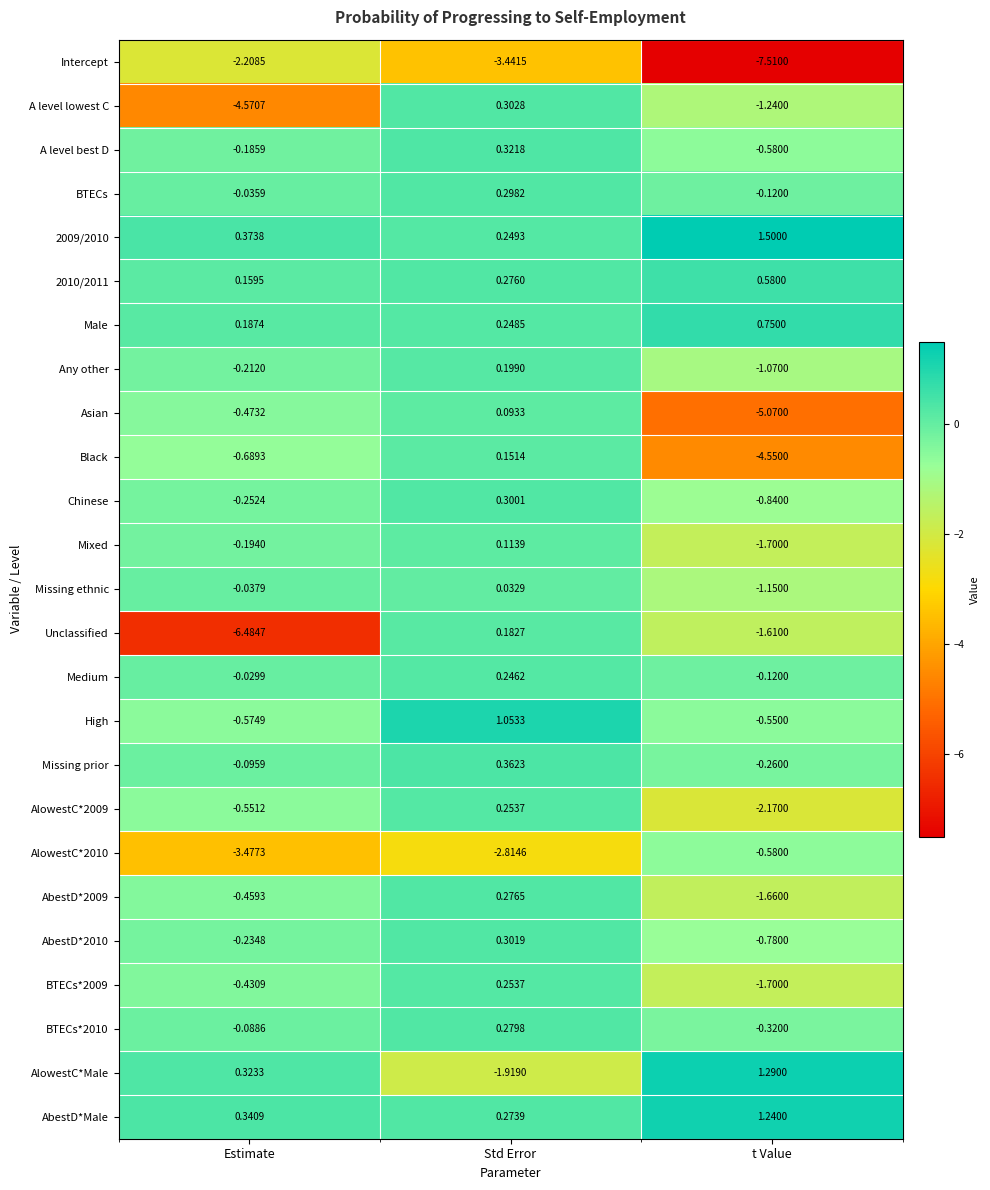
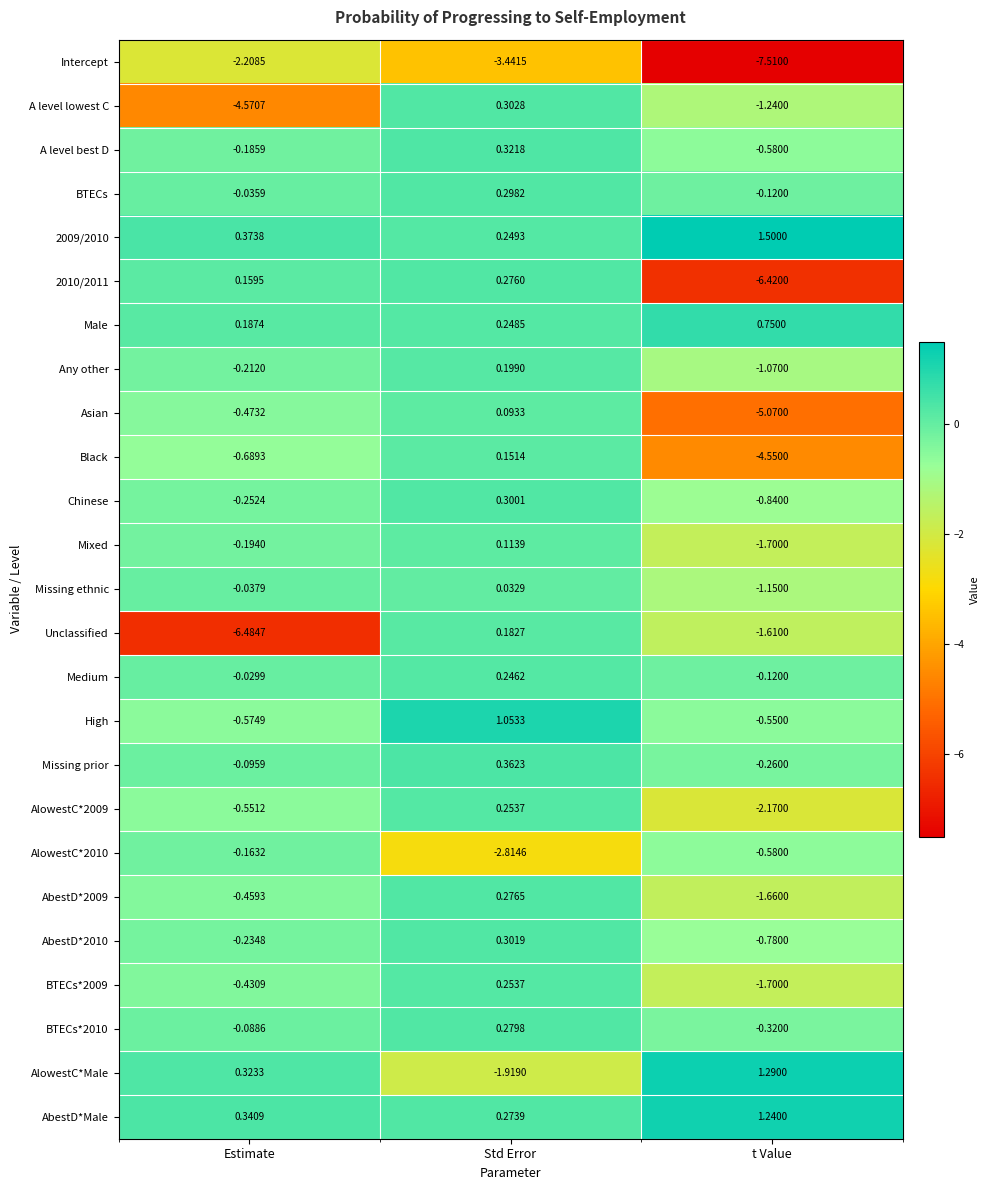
  {
    "Intercept": {
      "Estimate": -2.2085,
      "Std Error": -3.4415,
      "t Value": -7.5100
    },
    "A level lowest C": {
      "Estimate": -4.5707,
      "Std Error": 0.3028,
      "t Value": -1.2400
    },
    "A level best D": {
      "Estimate": -0.1859,
      "Std Error": 0.3218,
      "t Value": -0.5800
    },
    "BTECs": {
      "Estimate": -0.0359,
      "Std Error": 0.2982,
      "t Value": -0.1200
    },
    "2009/2010": {
      "Estimate": 0.3738,
      "Std Error": 0.2493,
      "t Value": 1.5000
    },
    "2010/2011": {
      "Estimate": 0.1595,
      "Std Error": 0.2760,
-     "t Value": 0.5800
+     "t Value": -6.4200
    },
    "Male": {
      "Estimate": 0.1874,
      "Std Error": 0.2485,
      "t Value": 0.7500
    },
    "Any other": {
      "Estimate": -0.2120,
      "Std Error": 0.1990,
      "t Value": -1.0700
    },
    "Asian": {
      "Estimate": -0.4732,
      "Std Error": 0.0933,
      "t Value": -5.0700
    },
    "Black": {
      "Estimate": -0.6893,
      "Std Error": 0.1514,
      "t Value": -4.5500
    },
    "Chinese": {
      "Estimate": -0.2524,
      "Std Error": 0.3001,
      "t Value": -0.8400
    },
    "Mixed": {
      "Estimate": -0.1940,
      "Std Error": 0.1139,
      "t Value": -1.7000
    },
    "Missing ethnic": {
      "Estimate": -0.0379,
      "Std Error": 0.0329,
      "t Value": -1.1500
    },
    "Unclassified": {
      "Estimate": -6.4847,
      "Std Error": 0.1827,
      "t Value": -1.6100
    },
    "Medium": {
      "Estimate": -0.0299,
      "Std Error": 0.2462,
      "t Value": -0.1200
    },
    "High": {
      "Estimate": -0.5749,
      "Std Error": 1.0533,
      "t Value": -0.5500
    },
    "Missing prior": {
      "Estimate": -0.0959,
      "Std Error": 0.3623,
      "t Value": -0.2600
    },
    "AlowestC*2009": {
      "Estimate": -0.5512,
      "Std Error": 0.2537,
      "t Value": -2.1700
    },
    "AlowestC*2010": {
-     "Estimate": -3.4773,
+     "Estimate": -0.1632,
      "Std Error": -2.8146,
      "t Value": -0.5800
    },
    "AbestD*2009": {
      "Estimate": -0.4593,
      "Std Error": 0.2765,
      "t Value": -1.6600
    },
    "AbestD*2010": {
      "Estimate": -0.2348,
      "Std Error": 0.3019,
      "t Value": -0.7800
    },
    "BTECs*2009": {
      "Estimate": -0.4309,
      "Std Error": 0.2537,
      "t Value": -1.7000
    },
    "BTECs*2010": {
      "Estimate": -0.0886,
      "Std Error": 0.2798,
      "t Value": -0.3200
    },
    "AlowestC*Male": {
      "Estimate": 0.3233,
      "Std Error": -1.9190,
      "t Value": 1.2900
    },
    "AbestD*Male": {
      "Estimate": 0.3409,
      "Std Error": 0.2739,
      "t Value": 1.2400
    }
  }
